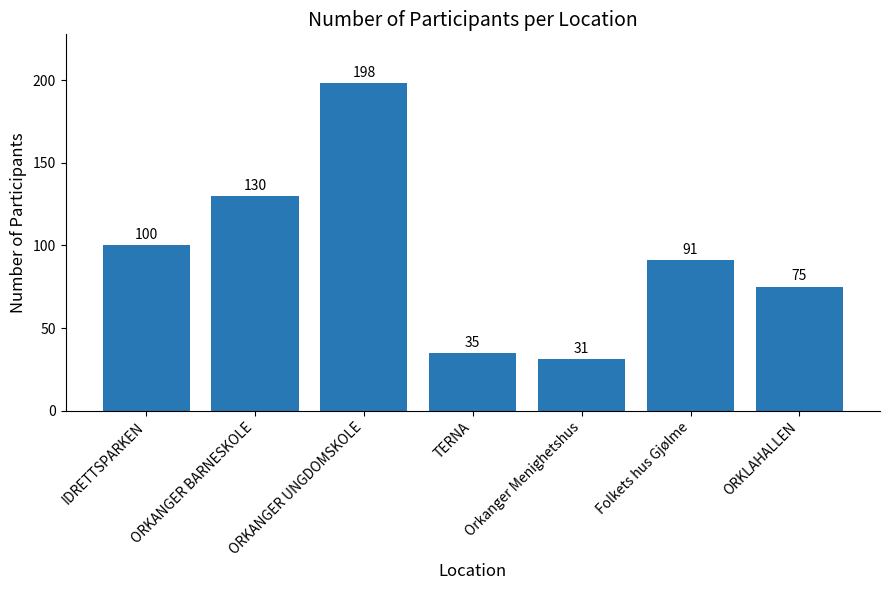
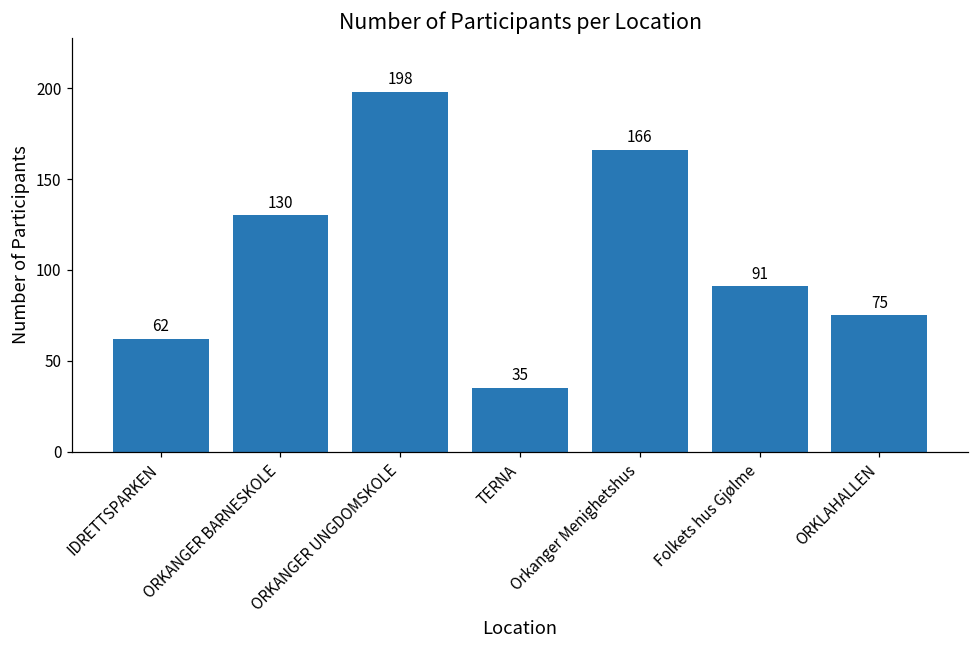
  {
-   "IDRETTSPARKEN": 100,
+   "IDRETTSPARKEN": 62,
    "ORKANGER BARNESKOLE": 130,
    "ORKANGER UNGDOMSKOLE": 198,
    "TERNA": 35,
-   "Orkanger Menighetshus": 31,
+   "Orkanger Menighetshus": 166,
    "Folkets hus Gjølme": 91,
    "ORKLAHALLEN": 75
  }
